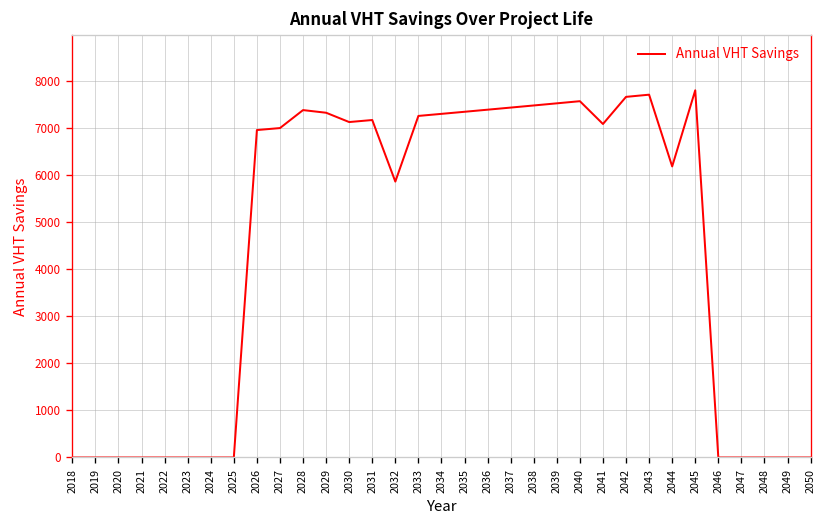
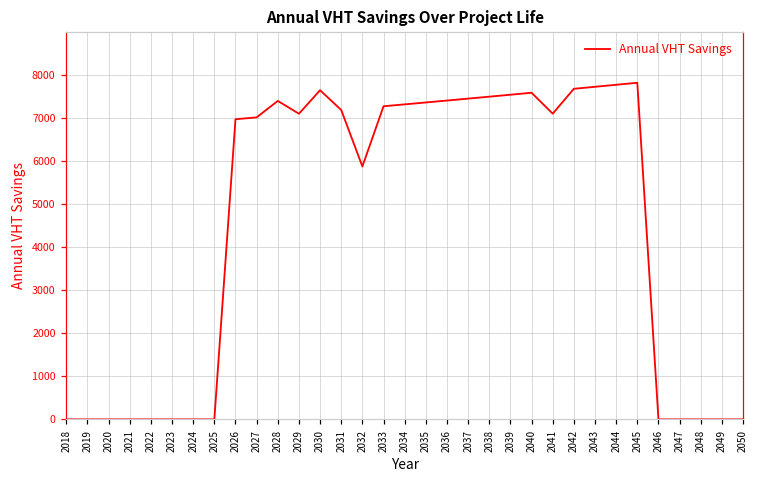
  {
    "2018": 0,
    "2019": 0,
    "2020": 0,
    "2021": 0,
    "2022": 0,
    "2023": 0,
    "2024": 0,
    "2025": 0,
    "2026": 7000,
    "2027": 7000,
    "2028": 7400,
-   "2029": 7300,
-   "2030": 7100,
+   "2029": 7100,
+   "2030": 7600,
    "2031": 7200,
    "2032": 5900,
    "2033": 7300,
    "2034": 7300,
    "2035": 7400,
    "2036": 7400,
    "2037": 7400,
    "2038": 7500,
    "2039": 7500,
    "2040": 7600,
    "2041": 7100,
    "2042": 7700,
    "2043": 7700,
-   "2044": 6200,
+   "2044": 7800,
    "2045": 7800,
    "2046": 0,
    "2047": 0,
    "2048": 0,
    "2049": 0,
    "2050": 0
  }
